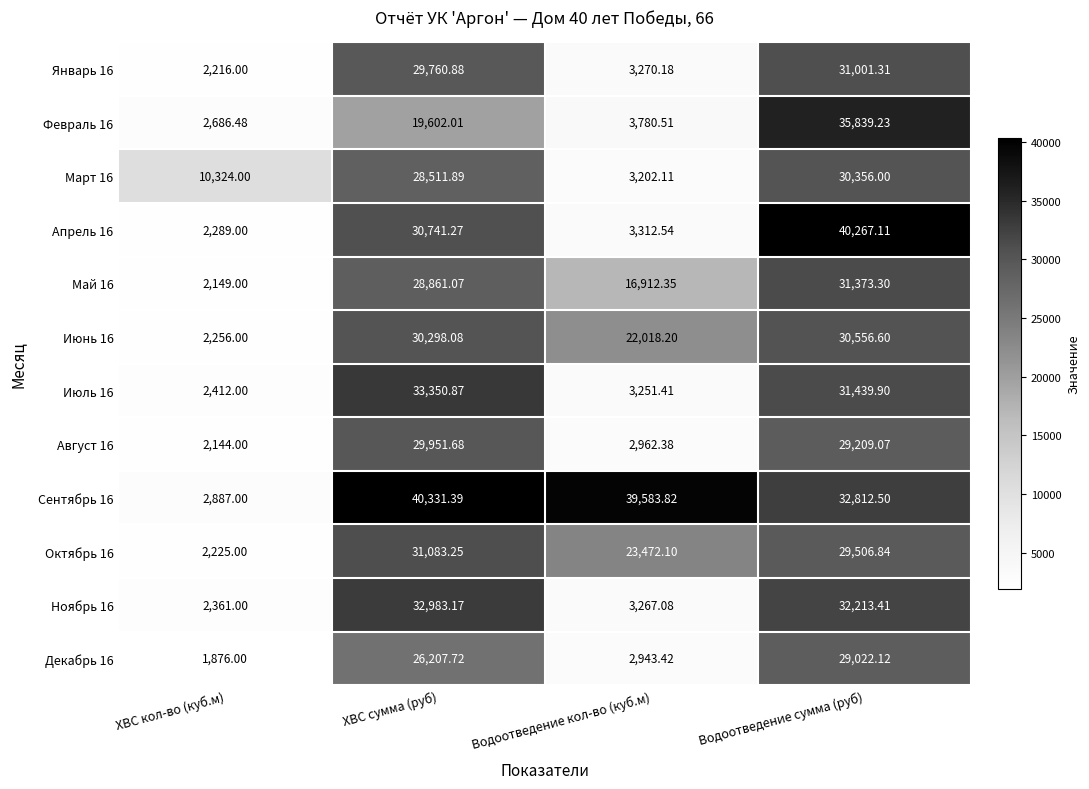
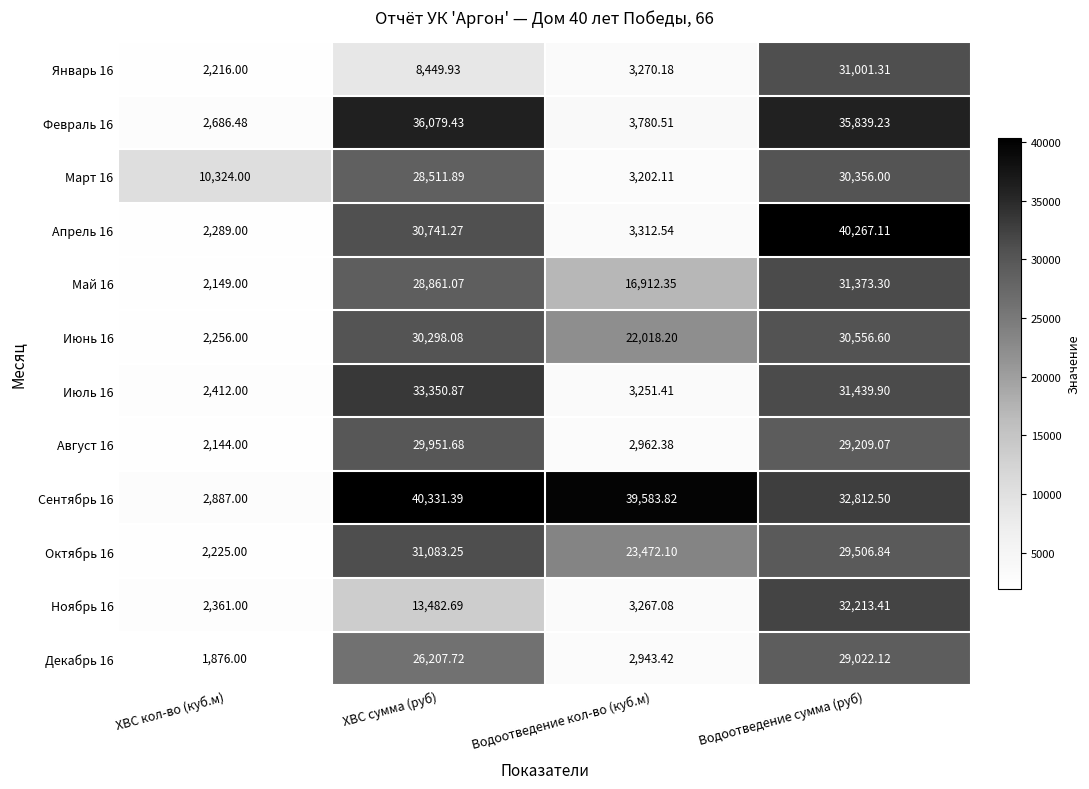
  {
    "Январь 16": {
      "ХВС кол-во (куб.м)": "2,216.00",
-     "ХВС сумма (руб)": "29,760.88",
+     "ХВС сумма (руб)": "8,449.93",
      "Водоотведение кол-во (куб.м)": "3,270.18",
      "Водоотведение сумма (руб)": "31,001.31"
    },
    "Февраль 16": {
      "ХВС кол-во (куб.м)": "2,686.48",
-     "ХВС сумма (руб)": "19,602.01",
+     "ХВС сумма (руб)": "36,079.43",
      "Водоотведение кол-во (куб.м)": "3,780.51",
      "Водоотведение сумма (руб)": "35,839.23"
    },
    "Март 16": {
      "ХВС кол-во (куб.м)": "10,324.00",
      "ХВС сумма (руб)": "28,511.89",
      "Водоотведение кол-во (куб.м)": "3,202.11",
      "Водоотведение сумма (руб)": "30,356.00"
    },
    "Апрель 16": {
      "ХВС кол-во (куб.м)": "2,289.00",
      "ХВС сумма (руб)": "30,741.27",
      "Водоотведение кол-во (куб.м)": "3,312.54",
      "Водоотведение сумма (руб)": "40,267.11"
    },
    "Май 16": {
      "ХВС кол-во (куб.м)": "2,149.00",
      "ХВС сумма (руб)": "28,861.07",
      "Водоотведение кол-во (куб.м)": "16,912.35",
      "Водоотведение сумма (руб)": "31,373.30"
    },
    "Июнь 16": {
      "ХВС кол-во (куб.м)": "2,256.00",
      "ХВС сумма (руб)": "30,298.08",
      "Водоотведение кол-во (куб.м)": "22,018.20",
      "Водоотведение сумма (руб)": "30,556.60"
    },
    "Июль 16": {
      "ХВС кол-во (куб.м)": "2,412.00",
      "ХВС сумма (руб)": "33,350.87",
      "Водоотведение кол-во (куб.м)": "3,251.41",
      "Водоотведение сумма (руб)": "31,439.90"
    },
    "Август 16": {
      "ХВС кол-во (куб.м)": "2,144.00",
      "ХВС сумма (руб)": "29,951.68",
      "Водоотведение кол-во (куб.м)": "2,962.38",
      "Водоотведение сумма (руб)": "29,209.07"
    },
    "Сентябрь 16": {
      "ХВС кол-во (куб.м)": "2,887.00",
      "ХВС сумма (руб)": "40,331.39",
      "Водоотведение кол-во (куб.м)": "39,583.82",
      "Водоотведение сумма (руб)": "32,812.50"
    },
    "Октябрь 16": {
      "ХВС кол-во (куб.м)": "2,225.00",
      "ХВС сумма (руб)": "31,083.25",
      "Водоотведение кол-во (куб.м)": "23,472.10",
      "Водоотведение сумма (руб)": "29,506.84"
    },
    "Ноябрь 16": {
      "ХВС кол-во (куб.м)": "2,361.00",
-     "ХВС сумма (руб)": "32,983.17",
+     "ХВС сумма (руб)": "13,482.69",
      "Водоотведение кол-во (куб.м)": "3,267.08",
      "Водоотведение сумма (руб)": "32,213.41"
    },
    "Декабрь 16": {
      "ХВС кол-во (куб.м)": "1,876.00",
      "ХВС сумма (руб)": "26,207.72",
      "Водоотведение кол-во (куб.м)": "2,943.42",
      "Водоотведение сумма (руб)": "29,022.12"
    }
  }
